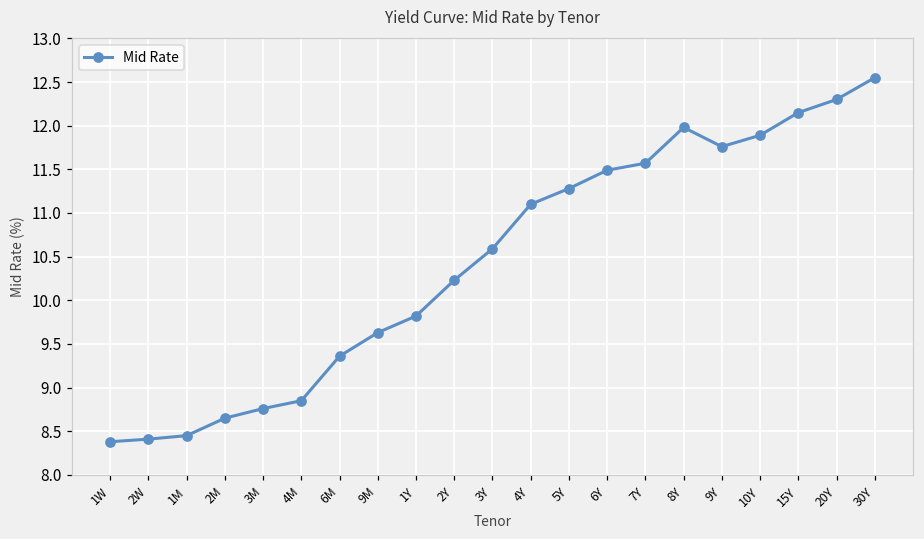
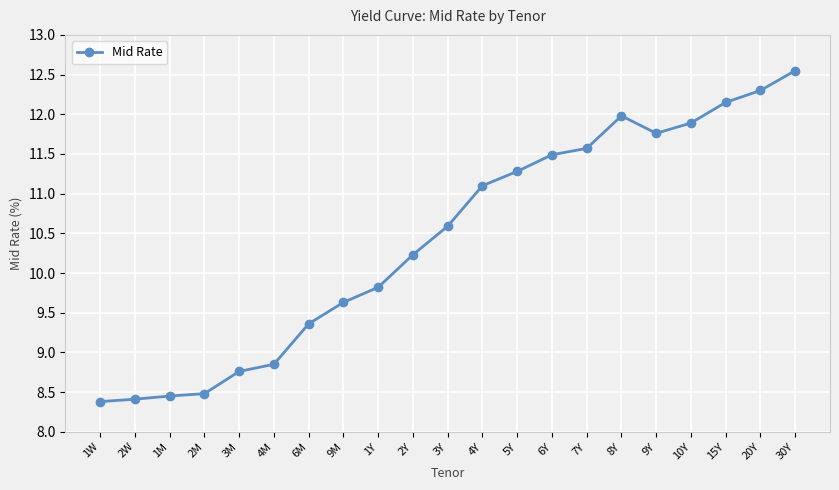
  {
    "1W": 8.4,
    "2W": 8.4,
    "1M": 8.5,
-   "2M": 8.7,
+   "2M": 8.5,
    "3M": 8.8,
    "4M": 8.9,
    "6M": 9.4,
    "9M": 9.6,
    "1Y": 9.8,
    "2Y": 10.2,
    "3Y": 10.6,
    "4Y": 11.1,
    "5Y": 11.3,
    "6Y": 11.5,
    "7Y": 11.6,
    "8Y": 12.0,
    "9Y": 11.8,
    "10Y": 11.9,
    "15Y": 12.2,
    "20Y": 12.3,
    "30Y": 12.6
  }
